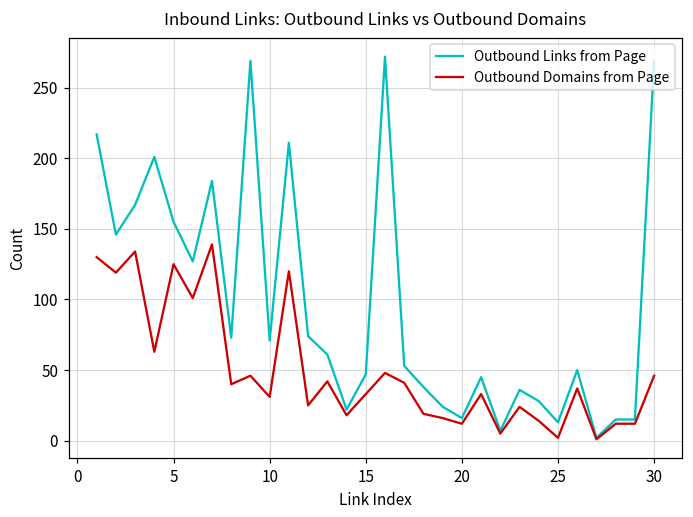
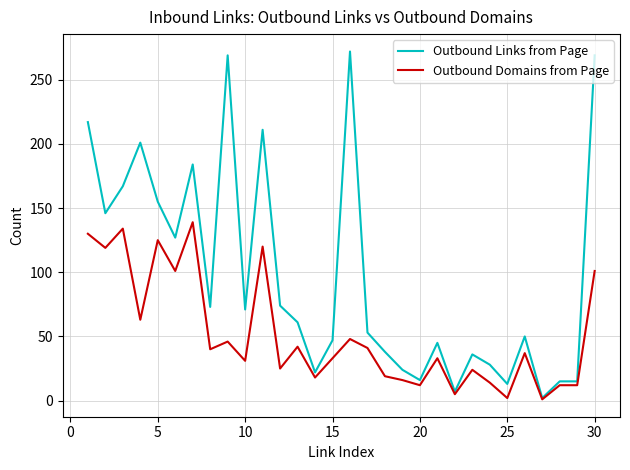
  {
    "Outbound Links from Page": {
      "5": 155,
      "10": 71,
      "15": 47,
      "20": 16,
      "25": 13
    },
    "Outbound Domains from Page": {
      "5": 125,
      "10": 31,
      "15": 33,
      "20": 12,
      "25": 2,
-     "30": 46
+     "30": 101
    }
  }
